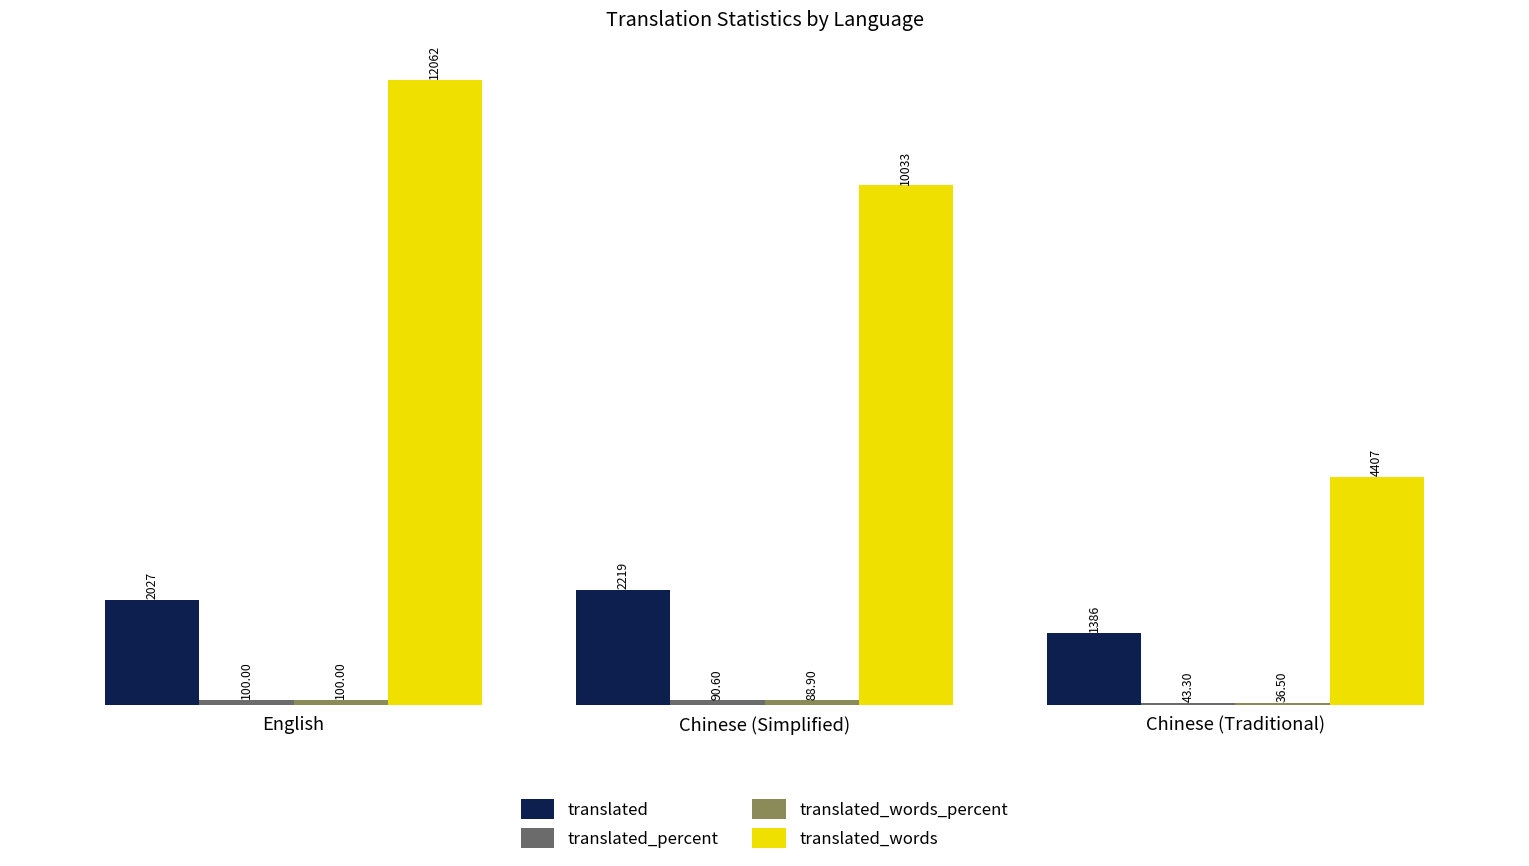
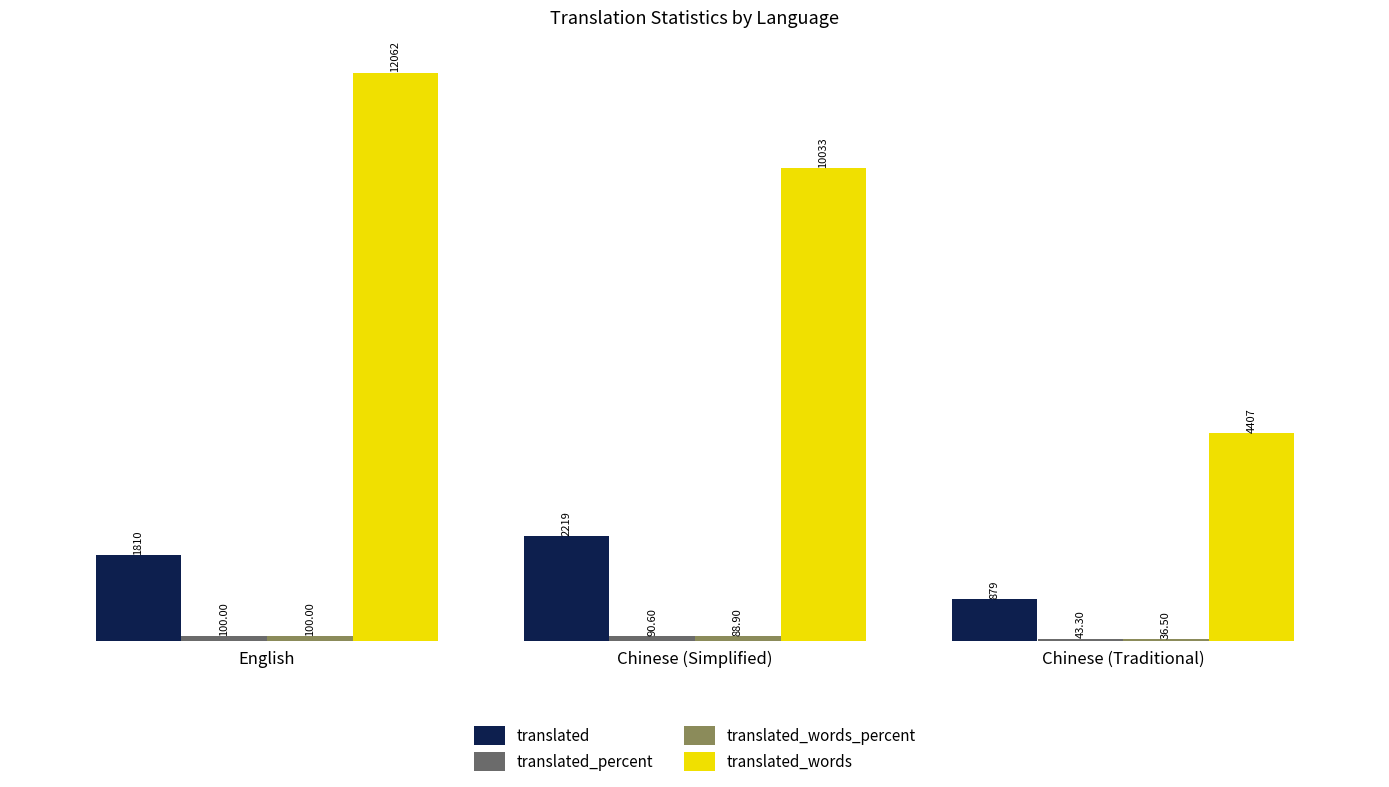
  {
    "translated": {
-     "English": 2027,
+     "English": 1810,
      "Chinese (Simplified)": 2219,
-     "Chinese (Traditional)": 1386
+     "Chinese (Traditional)": 879
    },
    "translated_words": {
      "English": 12062,
      "Chinese (Simplified)": 10033,
      "Chinese (Traditional)": 4407
    }
  }
